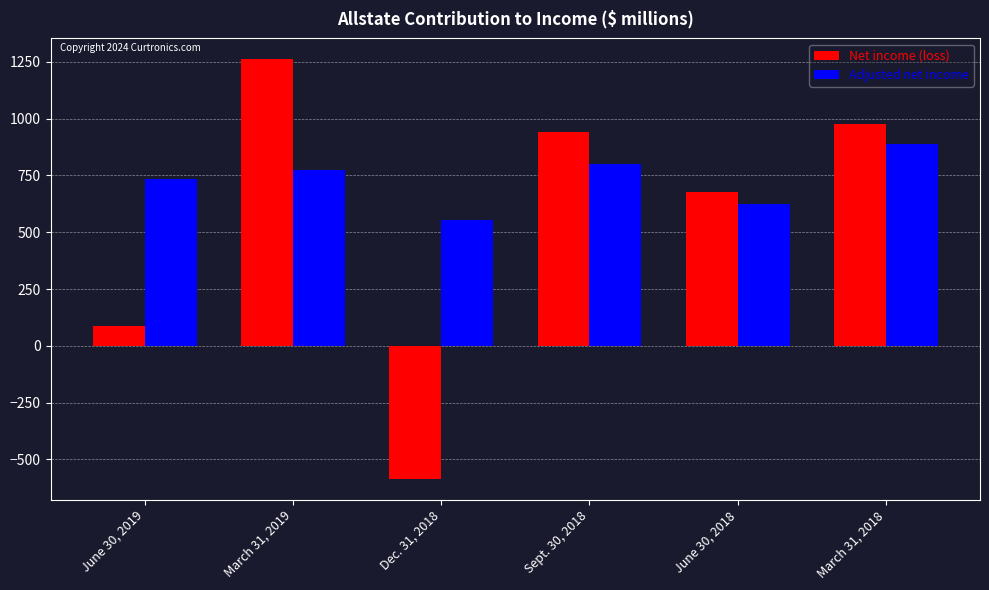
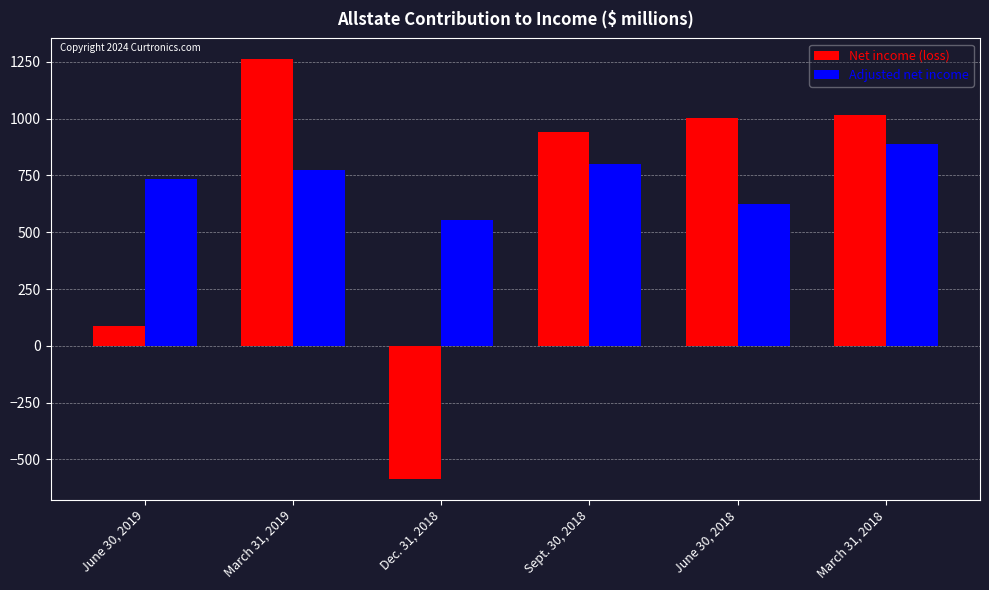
  {
    "Net income (loss)": {
      "June 30, 2019": 90,
      "March 31, 2019": 1260,
      "Dec. 31, 2018": -590,
      "Sept. 30, 2018": 940,
-     "June 30, 2018": 680,
-     "March 31, 2018": 980
+     "June 30, 2018": 1000,
+     "March 31, 2018": 1020
    },
    "Adjusted net income": {
      "June 30, 2019": 740,
      "March 31, 2019": 780,
      "Dec. 31, 2018": 550,
      "Sept. 30, 2018": 800,
      "June 30, 2018": 630,
      "March 31, 2018": 890
    }
  }
